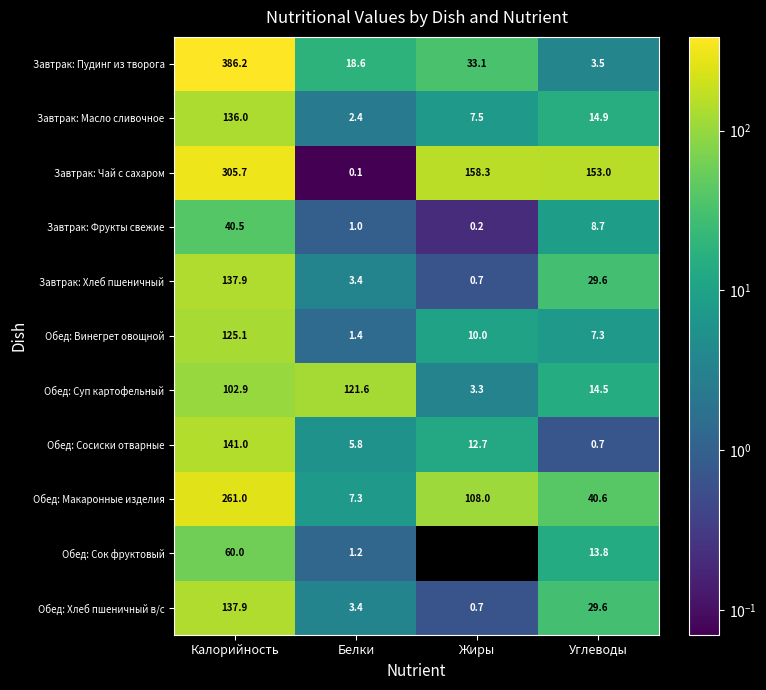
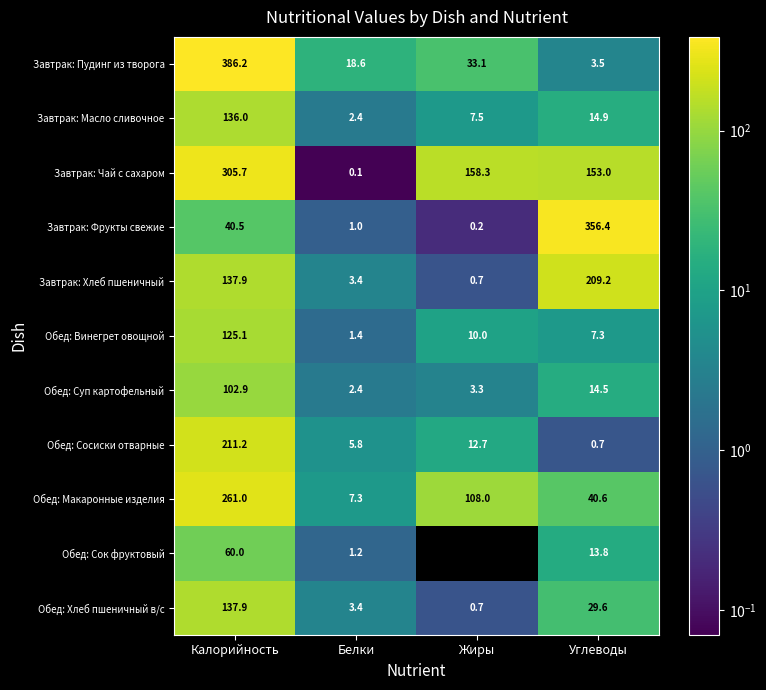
  {
    "Завтрак: Пудинг из творога": {
      "Калорийность": 386.2,
      "Белки": 18.6,
      "Жиры": 33.1,
      "Углеводы": 3.5
    },
    "Завтрак: Масло сливочное": {
      "Калорийность": 136.0,
      "Белки": 2.4,
      "Жиры": 7.5,
      "Углеводы": 14.9
    },
    "Завтрак: Чай с сахаром": {
      "Калорийность": 305.7,
      "Белки": 0.1,
      "Жиры": 158.3,
      "Углеводы": 153.0
    },
    "Завтрак: Фрукты свежие": {
      "Калорийность": 40.5,
      "Белки": 1.0,
      "Жиры": 0.2,
-     "Углеводы": 8.7
+     "Углеводы": 356.4
    },
    "Завтрак: Хлеб пшеничный": {
      "Калорийность": 137.9,
      "Белки": 3.4,
      "Жиры": 0.7,
-     "Углеводы": 29.6
+     "Углеводы": 209.2
    },
    "Обед: Винегрет овощной": {
      "Калорийность": 125.1,
      "Белки": 1.4,
      "Жиры": 10.0,
      "Углеводы": 7.3
    },
    "Обед: Суп картофельный": {
      "Калорийность": 102.9,
-     "Белки": 121.6,
+     "Белки": 2.4,
      "Жиры": 3.3,
      "Углеводы": 14.5
    },
    "Обед: Сосиски отварные": {
-     "Калорийность": 141.0,
+     "Калорийность": 211.2,
      "Белки": 5.8,
      "Жиры": 12.7,
      "Углеводы": 0.7
    },
    "Обед: Макаронные изделия": {
      "Калорийность": 261.0,
      "Белки": 7.3,
      "Жиры": 108.0,
      "Углеводы": 40.6
    },
    "Обед: Сок фруктовый": {
      "Калорийность": 60.0,
      "Белки": 1.2,
      "Углеводы": 13.8
    },
    "Обед: Хлеб пшеничный в/с": {
      "Калорийность": 137.9,
      "Белки": 3.4,
      "Жиры": 0.7,
      "Углеводы": 29.6
    }
  }
